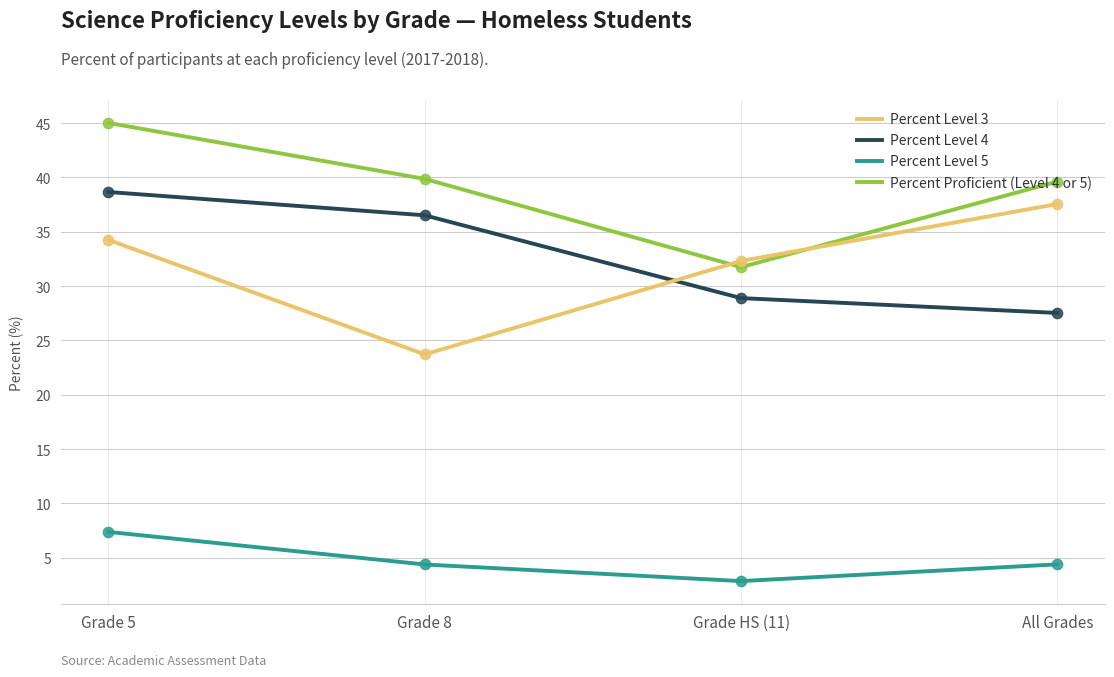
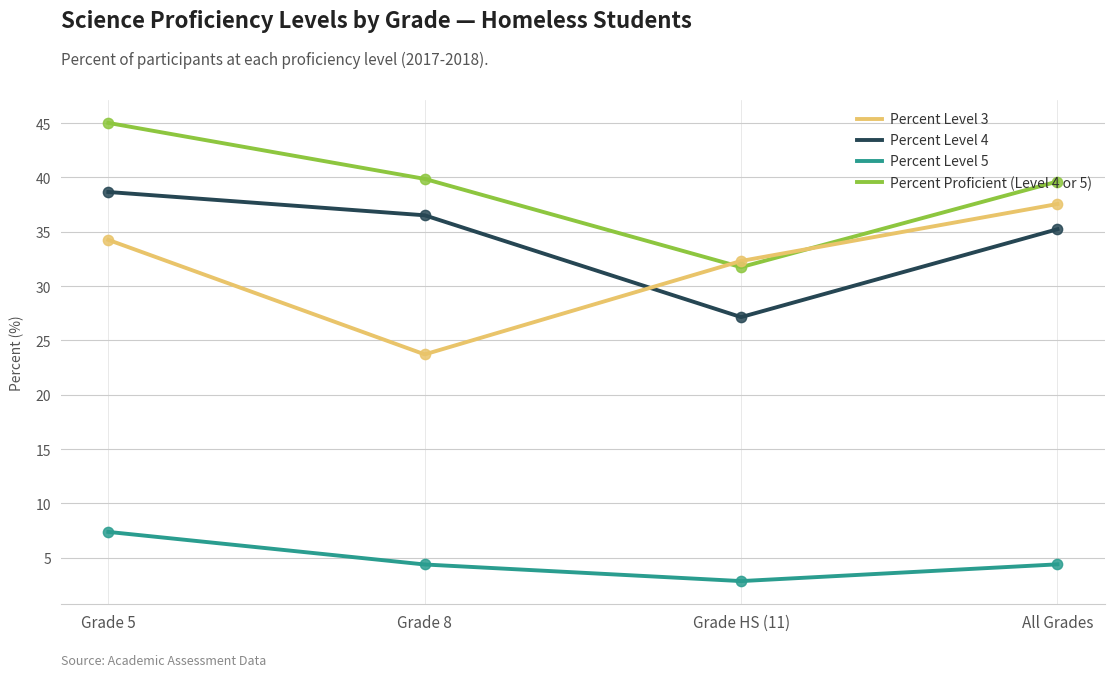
  {
    "Percent Proficient (Level 4 or 5)": {
      "Grade 5": 45.0,
      "Grade 8": 39.9,
      "Grade HS (11)": 31.7,
      "All Grades": 39.6
    },
    "Percent Level 5": {
      "Grade 5": 7.4,
      "Grade 8": 4.4,
      "Grade HS (11)": 2.8,
      "All Grades": 4.4
    },
    "Percent Level 4": {
      "Grade 5": 38.7,
      "Grade 8": 36.5,
-     "Grade HS (11)": 28.9,
-     "All Grades": 27.5
+     "Grade HS (11)": 27.1,
+     "All Grades": 35.2
    },
    "Percent Level 3": {
      "Grade 5": 34.2,
      "Grade 8": 23.7,
      "Grade HS (11)": 32.3,
      "All Grades": 37.6
    }
  }
